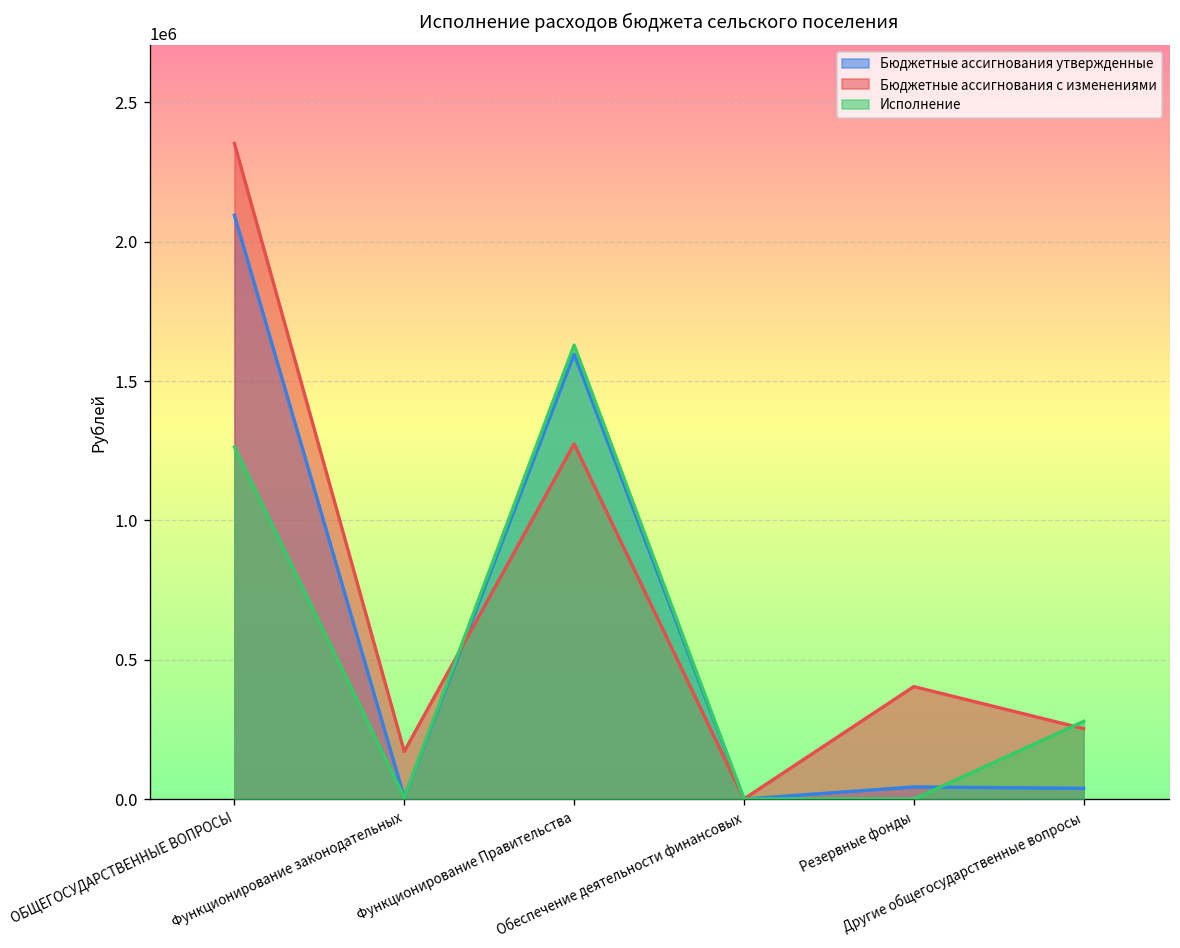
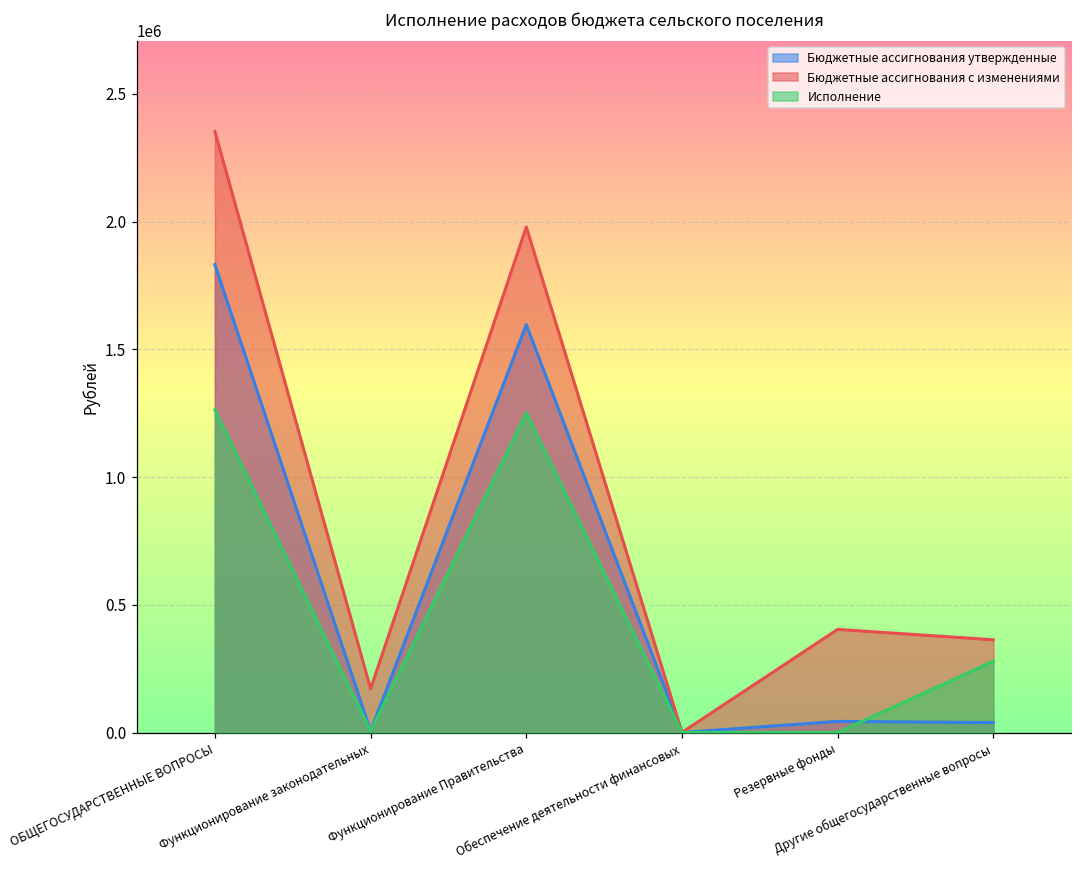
  {
    "Бюджетные ассигнования утвержденные": {
-     "ОБЩЕГОСУДАРСТВЕННЫЕ ВОПРОСЫ": 2090000,
+     "ОБЩЕГОСУДАРСТВЕННЫЕ ВОПРОСЫ": 1830000,
      "Функционирование Правительства": 1600000,
      "Резервные фонды": 40000,
      "Другие общегосударственные вопросы": 40000
    },
    "Бюджетные ассигнования с изменениями": {
      "ОБЩЕГОСУДАРСТВЕННЫЕ ВОПРОСЫ": 2350000,
      "Функционирование законодательных": 170000,
-     "Функционирование Правительства": 1270000,
+     "Функционирование Правительства": 1980000,
      "Резервные фонды": 400000,
-     "Другие общегосударственные вопросы": 250000
+     "Другие общегосударственные вопросы": 360000
    },
    "Исполнение": {
      "ОБЩЕГОСУДАРСТВЕННЫЕ ВОПРОСЫ": 1260000,
-     "Функционирование Правительства": 1630000,
+     "Функционирование Правительства": 1250000,
      "Резервные фонды": 0,
      "Другие общегосударственные вопросы": 280000
    }
  }
